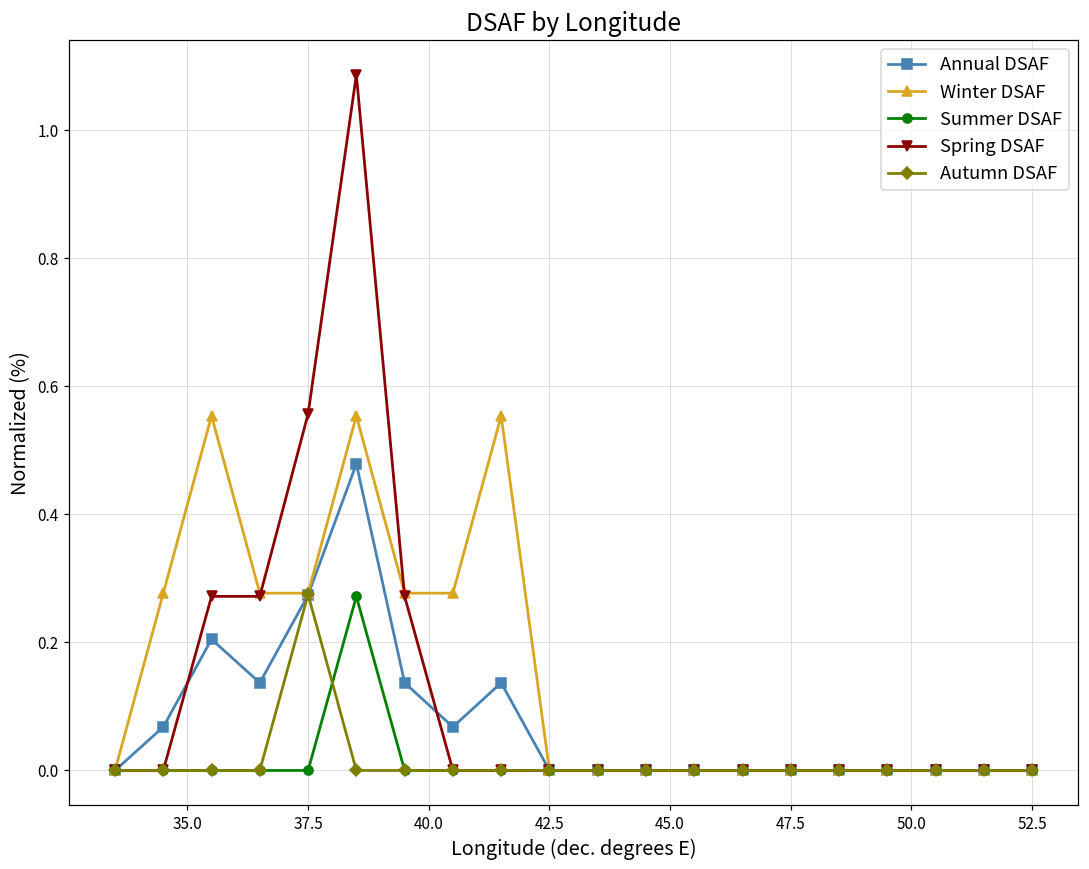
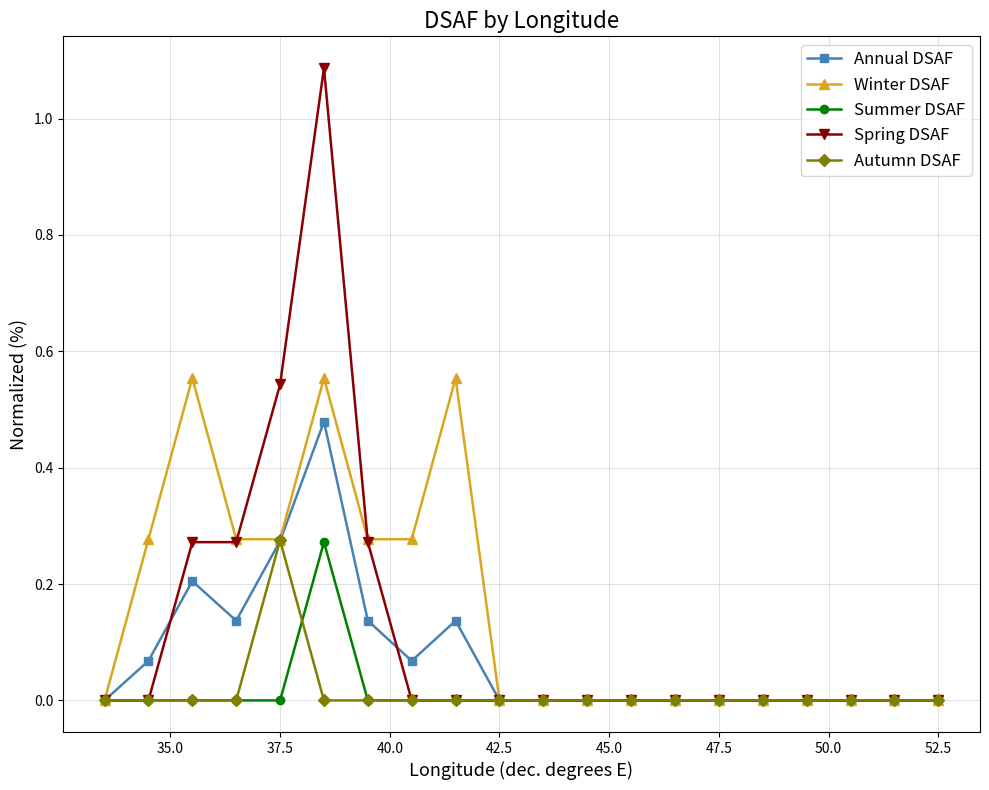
  {
    "Summer DSAF": {
      "37.5": 0.00
    },
    "Spring DSAF": {
-     "37.5": 0.56
+     "37.5": 0.54
    }
  }
